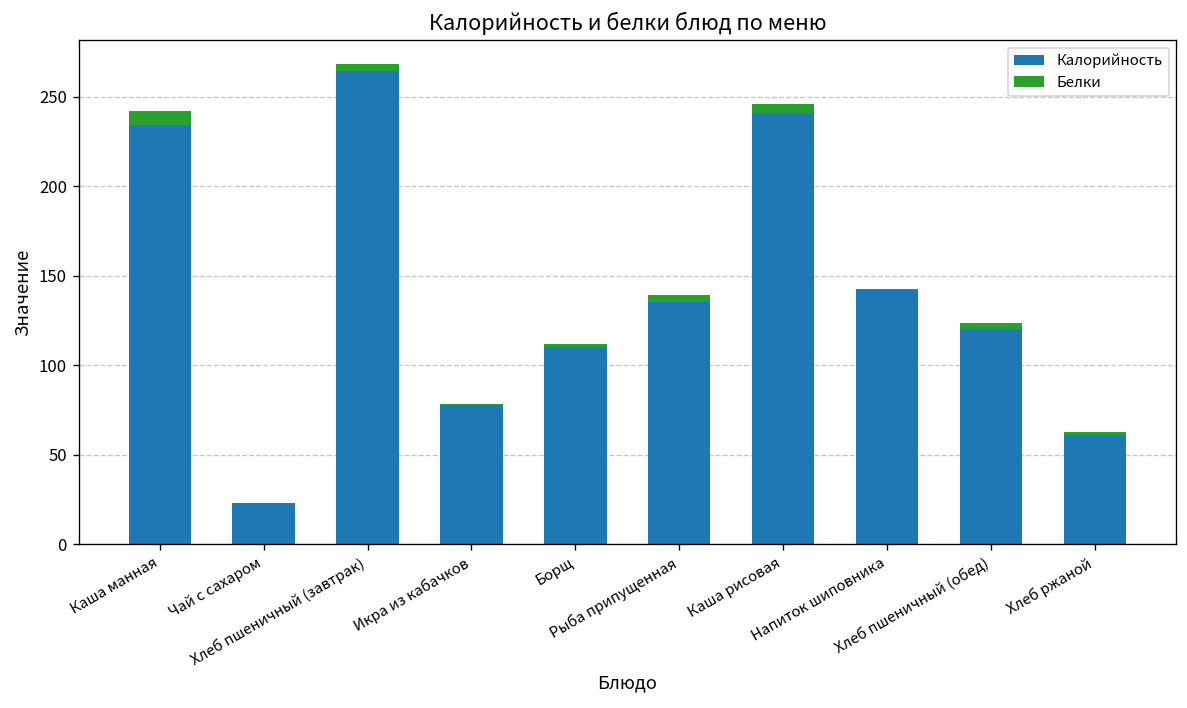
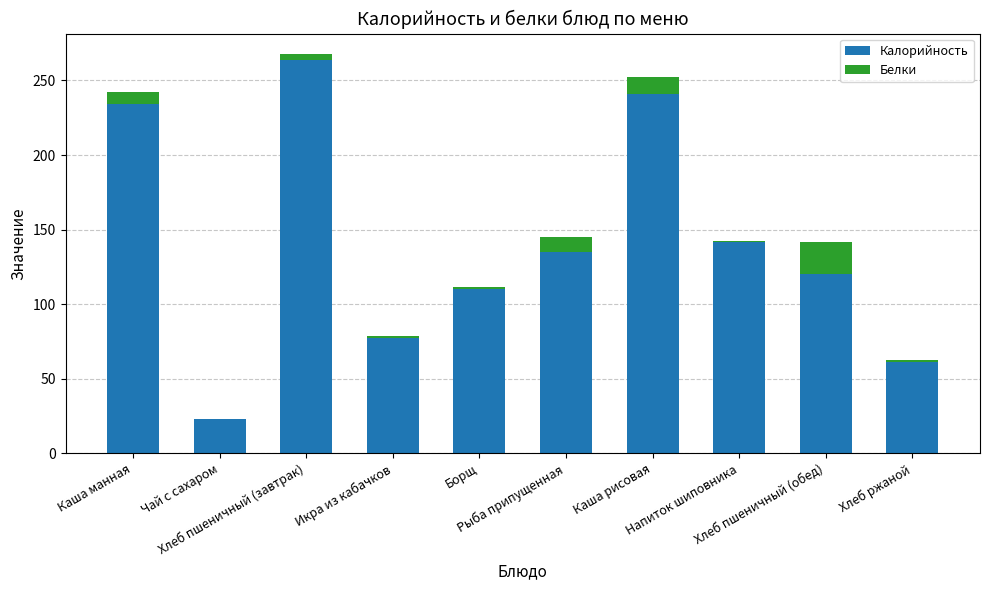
  {
    "Калорийность": {
      "Каша манная": 234,
      "Чай с сахаром": 23,
      "Хлеб пшеничный (завтрак)": 264,
      "Икра из кабачков": 78,
      "Борщ": 110,
      "Рыба припущенная": 135,
      "Каша рисовая": 241,
      "Напиток шиповника": 142,
      "Хлеб пшеничный (обед)": 120,
      "Хлеб ржаной": 61
    },
    "Белки": {
      "Каша манная": 8,
      "Хлеб пшеничный (завтрак)": 4,
      "Борщ": 2,
-     "Рыба припущенная": 4,
-     "Каша рисовая": 5,
-     "Хлеб пшеничный (обед)": 3
+     "Рыба припущенная": 10,
+     "Каша рисовая": 11,
+     "Хлеб пшеничный (обед)": 22
    }
  }
